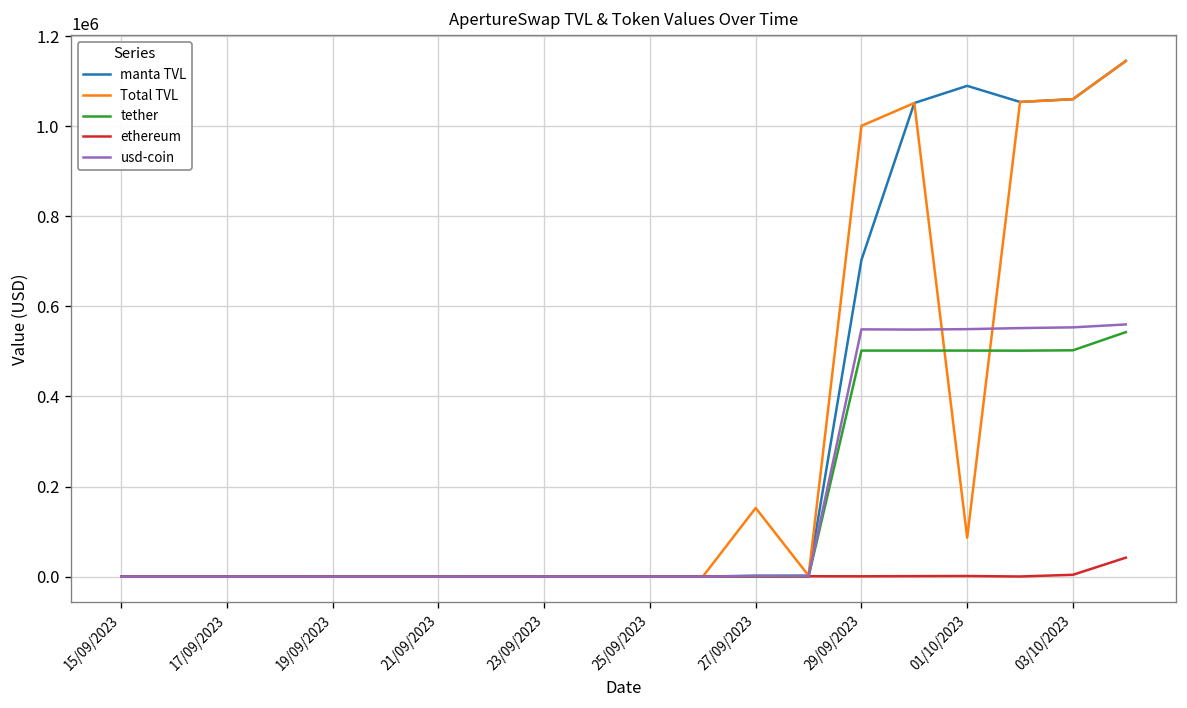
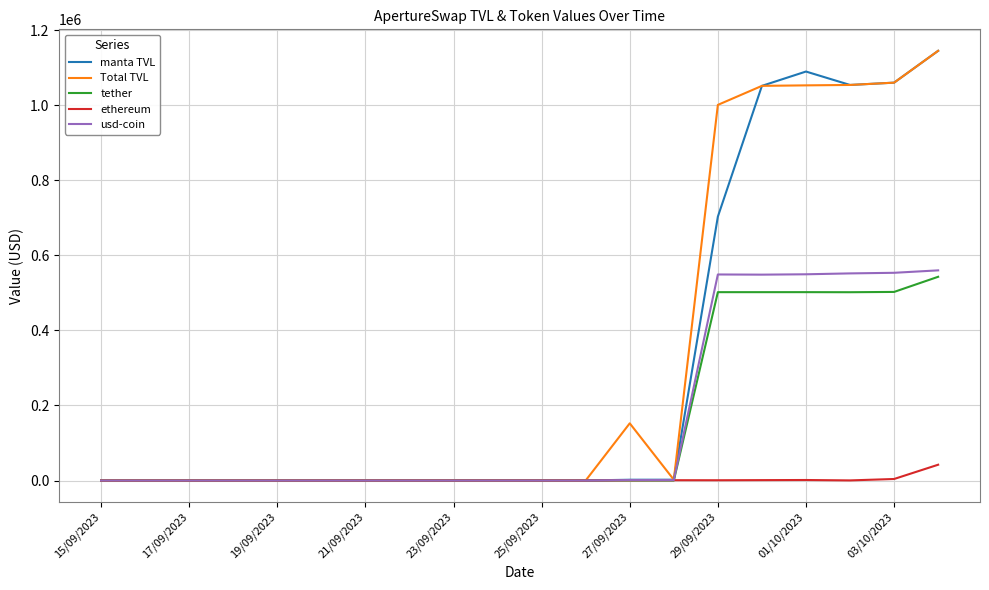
  {
    "manta TVL": {
      "29/09/2023": 700000,
      "01/10/2023": 1090000
    },
    "Total TVL": {
      "27/09/2023": 150000,
      "29/09/2023": 1000000,
-     "01/10/2023": 90000
+     "01/10/2023": 1050000
    },
    "tether": {
      "29/09/2023": 500000,
      "01/10/2023": 500000,
      "03/10/2023": 500000
    },
    "ethereum": {
      "29/09/2023": 0,
      "01/10/2023": 0,
      "03/10/2023": 0
    },
    "usd-coin": {
      "29/09/2023": 550000,
      "01/10/2023": 550000,
      "03/10/2023": 550000
    }
  }
